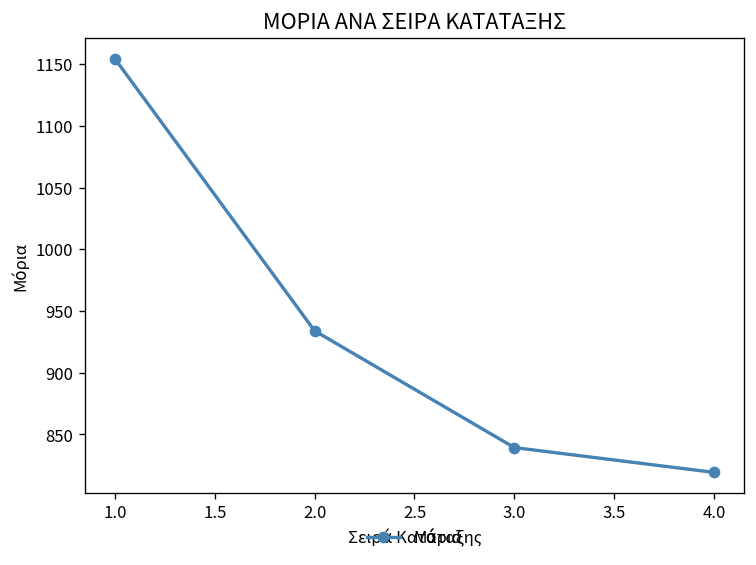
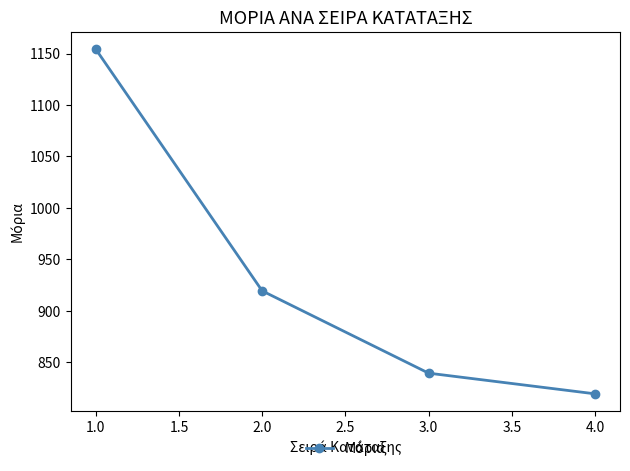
  {
    "1.0": 1154,
-   "2.0": 934,
+   "2.0": 919,
    "3.0": 839,
    "4.0": 819
  }
